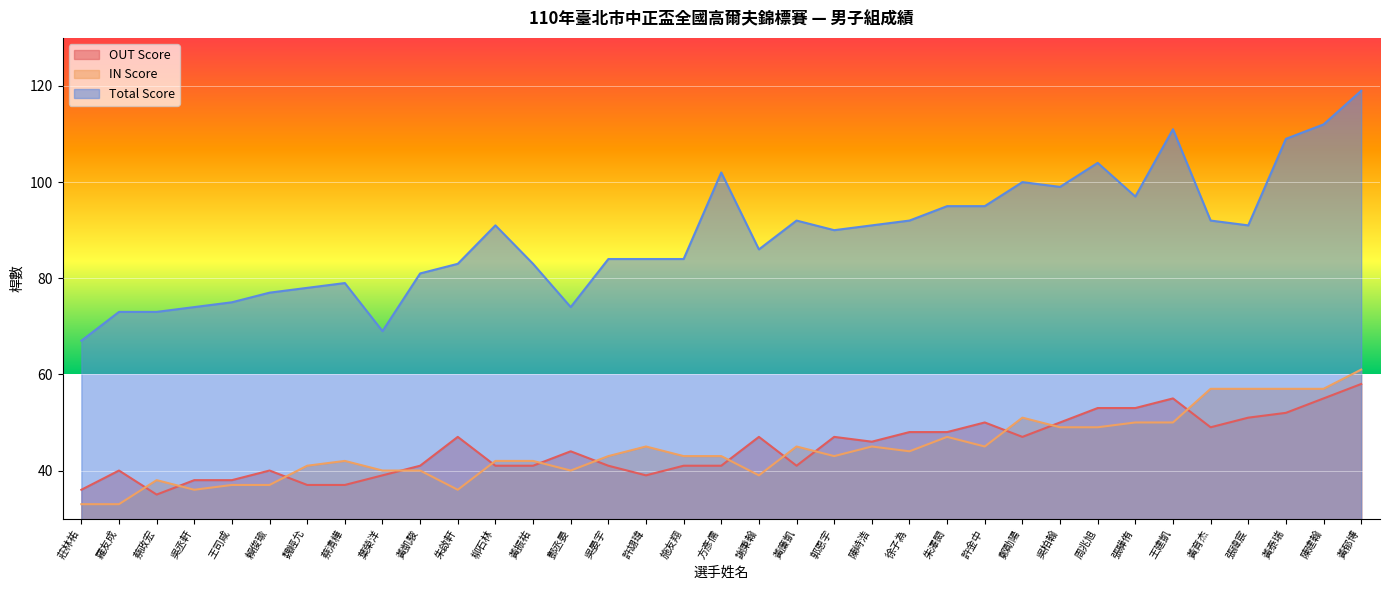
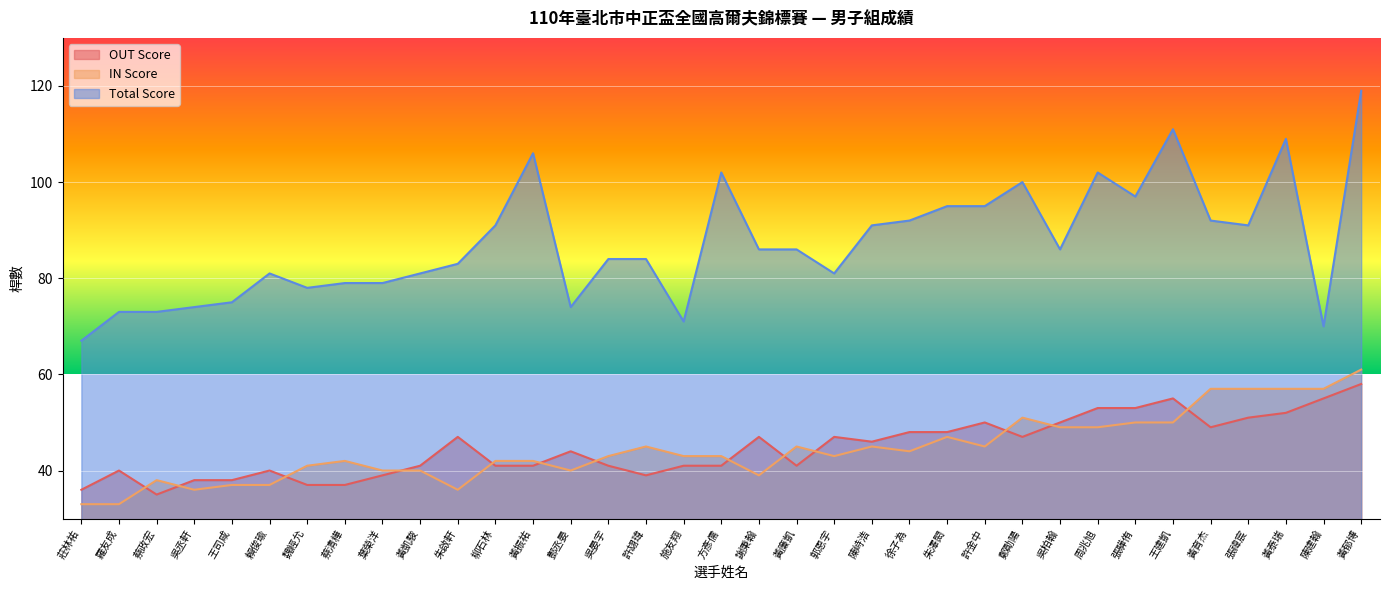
  {
    "Total Score": {
      "莊林祐": 67,
      "羅友成": 73,
      "蔡政宏": 73,
      "吳丞軒": 74,
      "王司咸": 75,
-     "賴俊瑜": 77,
+     "賴俊瑜": 81,
      "魏經允": 78,
      "蔡清樺": 79,
-     "葉榮洋": 69,
+     "葉榮洋": 79,
      "黃凱駿": 81,
      "朱啟軒": 83,
      "柳石林": 91,
-     "黃振祐": 83,
+     "黃振祐": 106,
      "酆丞晏": 74,
      "吳晏宇": 84,
      "許翃瑋": 84,
-     "施友翔": 84,
+     "施友翔": 71,
      "方彥儒": 102,
      "謝秉翰": 86,
-     "黃廉凱": 92,
-     "郭恩宇": 90,
+     "黃廉凱": 86,
+     "郭恩宇": 81,
      "陳峙浩": 91,
      "徐子為": 92,
      "朱澤閎": 95,
      "許金中": 95,
      "鄭勛陽": 100,
-     "吳柏翰": 99,
-     "周兆旭": 104,
+     "吳柏翰": 86,
+     "周兆旭": 102,
      "張驊侑": 97,
      "王建凱": 111,
      "黃育杰": 92,
      "張禕宸": 91,
      "黃泰瑞": 109,
-     "陳建翰": 112,
+     "陳建翰": 70,
      "黃郁博": 119
    }
  }
